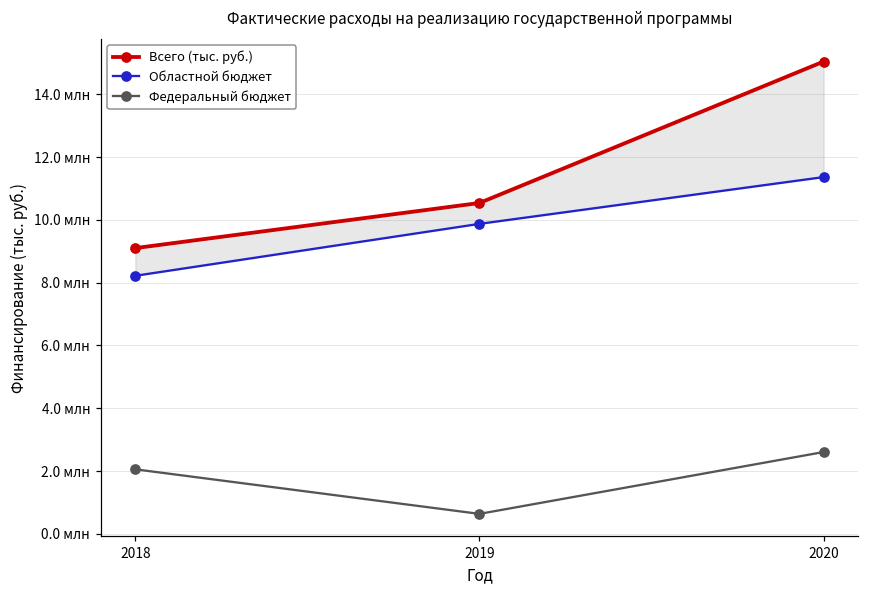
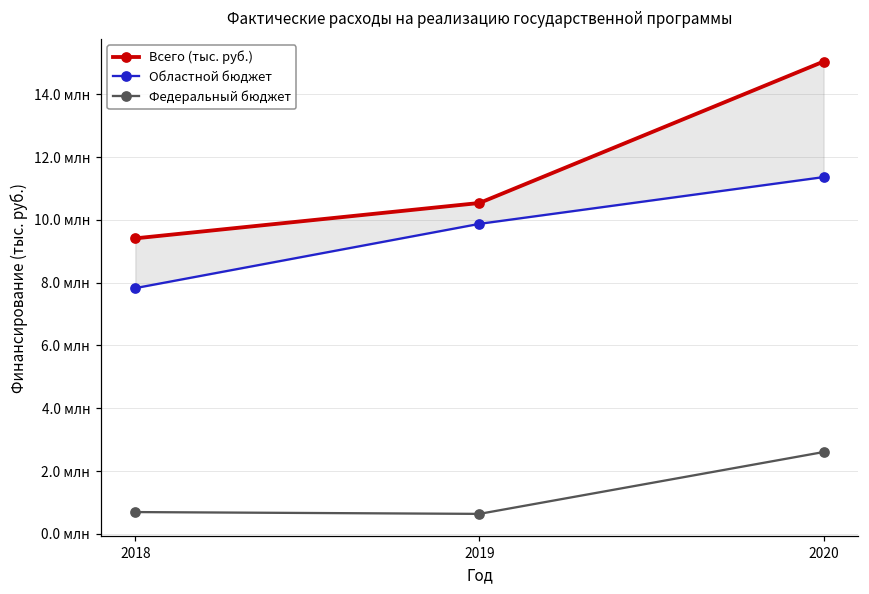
  {
    "Всего (тыс. руб.)": {
-     "2018": "9.1 млн",
+     "2018": "9.4 млн",
      "2019": "10.5 млн",
      "2020": "15.0 млн"
    },
    "Областной бюджет": {
-     "2018": "8.2 млн",
+     "2018": "7.8 млн",
      "2019": "9.9 млн",
      "2020": "11.4 млн"
    },
    "Федеральный бюджет": {
-     "2018": "2.1 млн",
+     "2018": "0.7 млн",
      "2019": "0.6 млн",
      "2020": "2.6 млн"
    }
  }
